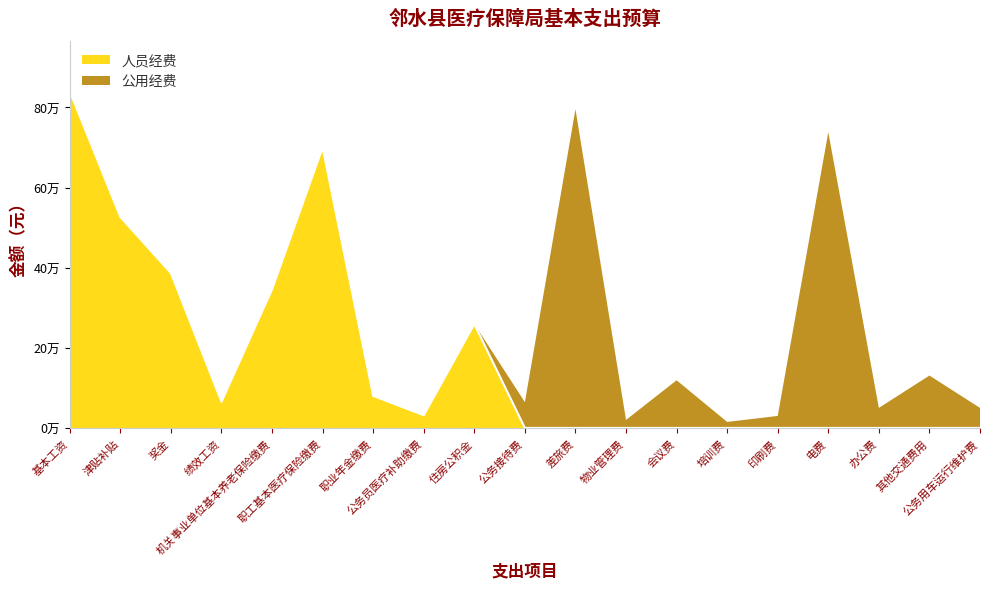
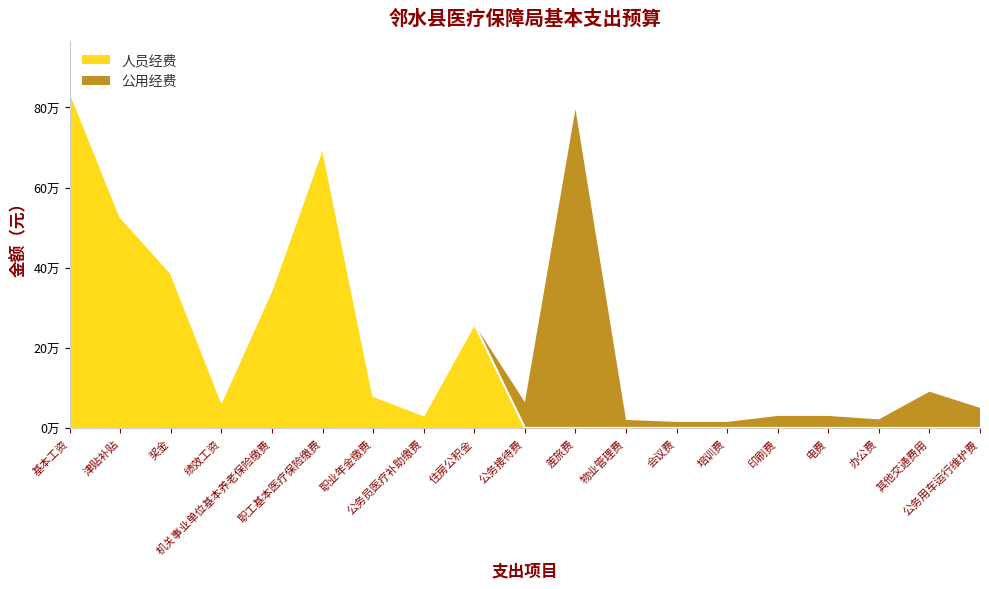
  {
    "人员经费": {
      "公务接待费": "0万",
      "差旅费": "0万",
      "物业管理费": "0万",
      "会议费": "0万",
      "培训费": "0万",
      "印刷费": "0万",
      "电费": "0万",
      "办公费": "0万",
      "其他交通费用": "0万",
      "公务用车运行维护费": "0万"
    },
    "公用经费": {
-     "会议费": "12万",
-     "电费": "74万",
-     "办公费": "5万",
-     "其他交通费用": "13万"
+     "会议费": "2万",
+     "电费": "3万",
+     "办公费": "2万",
+     "其他交通费用": "9万"
    }
  }
